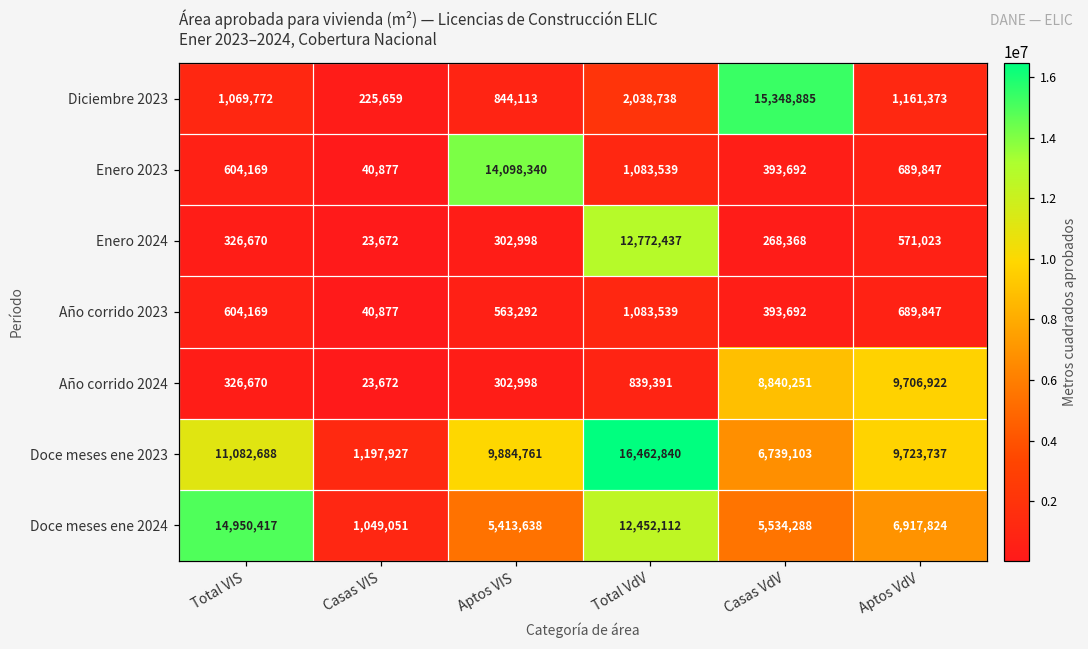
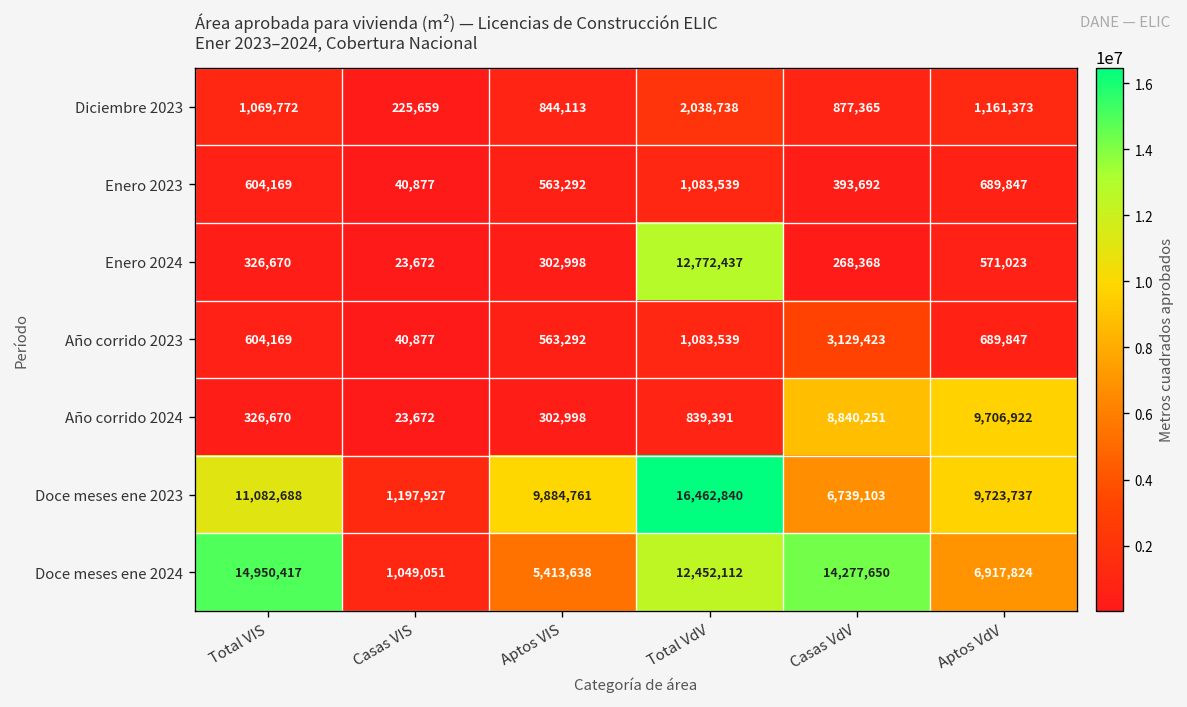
  {
    "Diciembre 2023": {
      "Total VIS": "1,069,772",
      "Casas VIS": "225,659",
      "Aptos VIS": "844,113",
      "Total VdV": "2,038,738",
-     "Casas VdV": "15,348,885",
+     "Casas VdV": "877,365",
      "Aptos VdV": "1,161,373"
    },
    "Enero 2023": {
      "Total VIS": "604,169",
      "Casas VIS": "40,877",
-     "Aptos VIS": "14,098,340",
+     "Aptos VIS": "563,292",
      "Total VdV": "1,083,539",
      "Casas VdV": "393,692",
      "Aptos VdV": "689,847"
    },
    "Enero 2024": {
      "Total VIS": "326,670",
      "Casas VIS": "23,672",
      "Aptos VIS": "302,998",
      "Total VdV": "12,772,437",
      "Casas VdV": "268,368",
      "Aptos VdV": "571,023"
    },
    "Año corrido 2023": {
      "Total VIS": "604,169",
      "Casas VIS": "40,877",
      "Aptos VIS": "563,292",
      "Total VdV": "1,083,539",
-     "Casas VdV": "393,692",
+     "Casas VdV": "3,129,423",
      "Aptos VdV": "689,847"
    },
    "Año corrido 2024": {
      "Total VIS": "326,670",
      "Casas VIS": "23,672",
      "Aptos VIS": "302,998",
      "Total VdV": "839,391",
      "Casas VdV": "8,840,251",
      "Aptos VdV": "9,706,922"
    },
    "Doce meses ene 2023": {
      "Total VIS": "11,082,688",
      "Casas VIS": "1,197,927",
      "Aptos VIS": "9,884,761",
      "Total VdV": "16,462,840",
      "Casas VdV": "6,739,103",
      "Aptos VdV": "9,723,737"
    },
    "Doce meses ene 2024": {
      "Total VIS": "14,950,417",
      "Casas VIS": "1,049,051",
      "Aptos VIS": "5,413,638",
      "Total VdV": "12,452,112",
-     "Casas VdV": "5,534,288",
+     "Casas VdV": "14,277,650",
      "Aptos VdV": "6,917,824"
    }
  }
